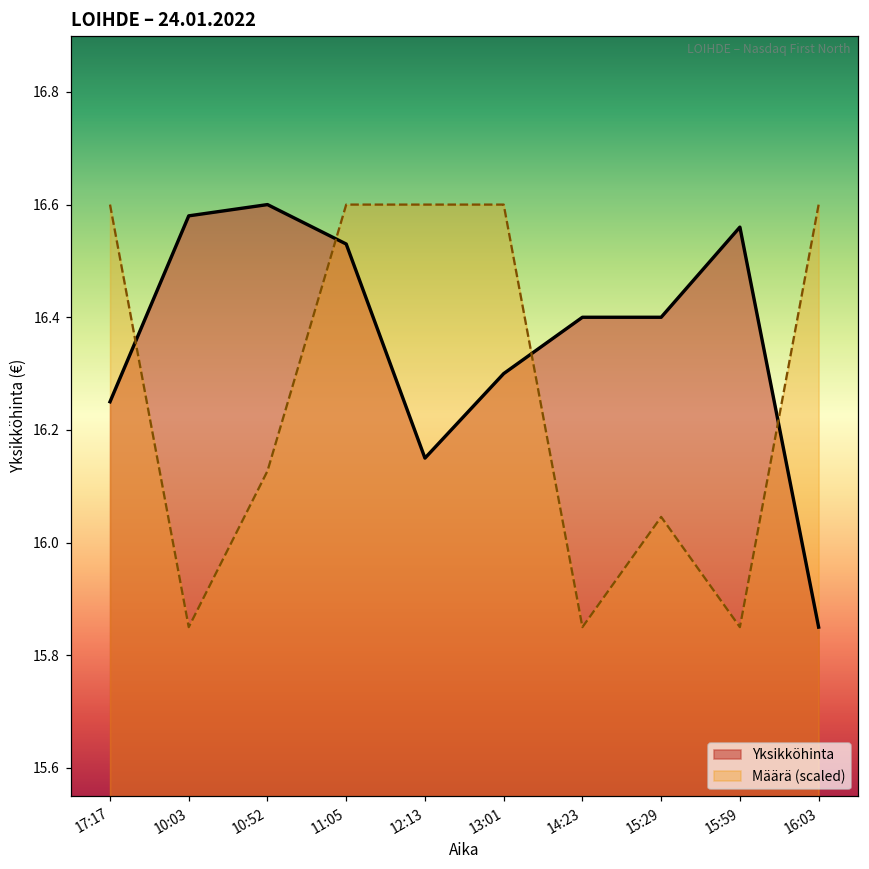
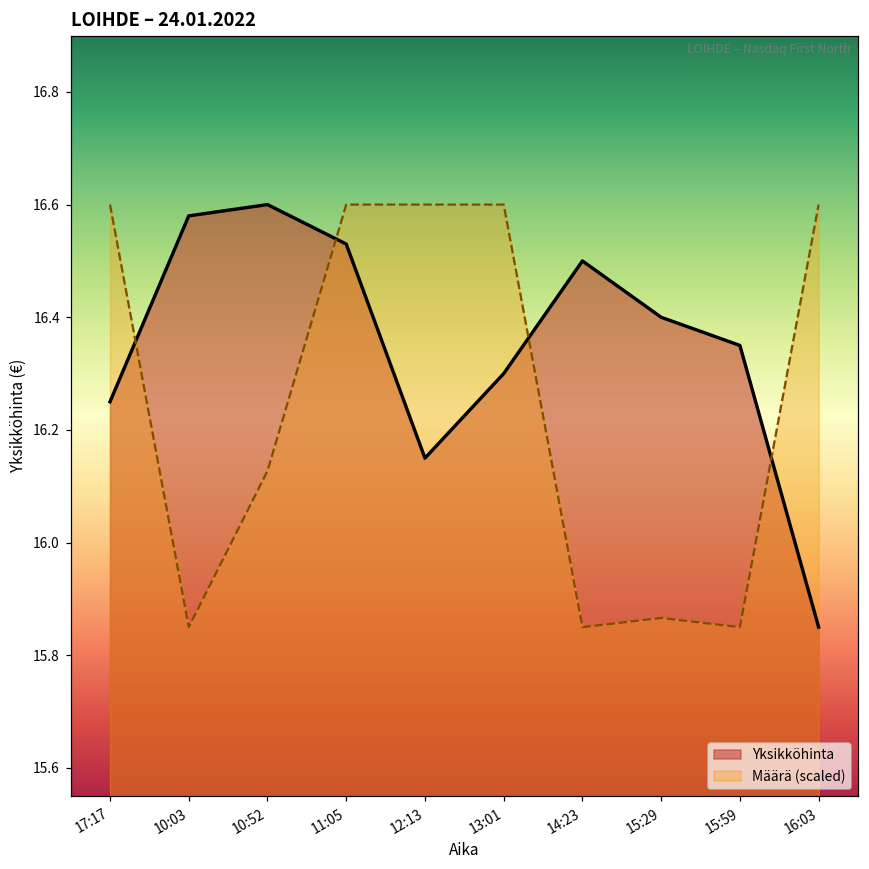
  {
    "Yksikköhinta": {
      "17:17": 16.25,
      "10:03": 16.58,
      "10:52": 16.60,
      "11:05": 16.53,
      "12:13": 16.15,
      "13:01": 16.30,
-     "14:23": 16.4,
+     "14:23": 16.5,
      "15:29": 16.40,
-     "15:59": 16.56,
+     "15:59": 16.35,
      "16:03": 15.85
    },
    "Määrä (scaled)": {
      "17:17": 16.60,
      "10:03": 15.85,
      "10:52": 16.13,
      "11:05": 16.60,
      "12:13": 16.60,
      "13:01": 16.60,
      "14:23": 15.85,
-     "15:29": 16.05,
+     "15:29": 15.87,
      "15:59": 15.85,
      "16:03": 16.60
    }
  }
